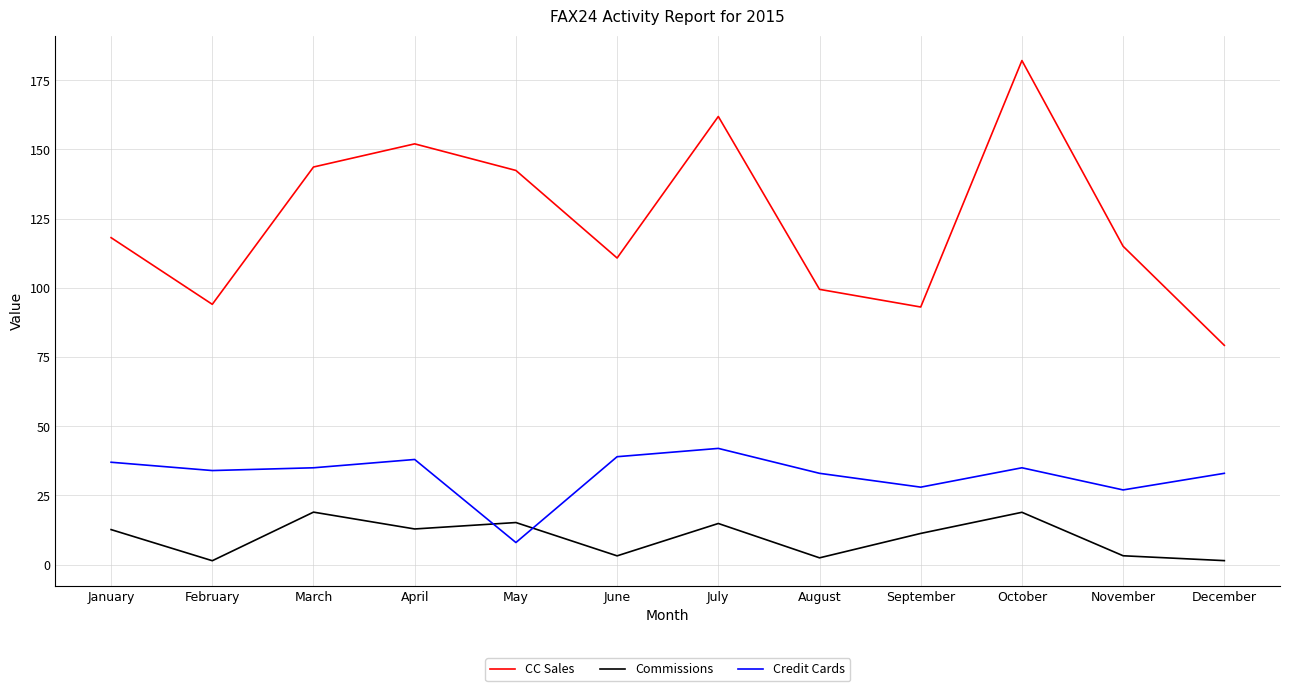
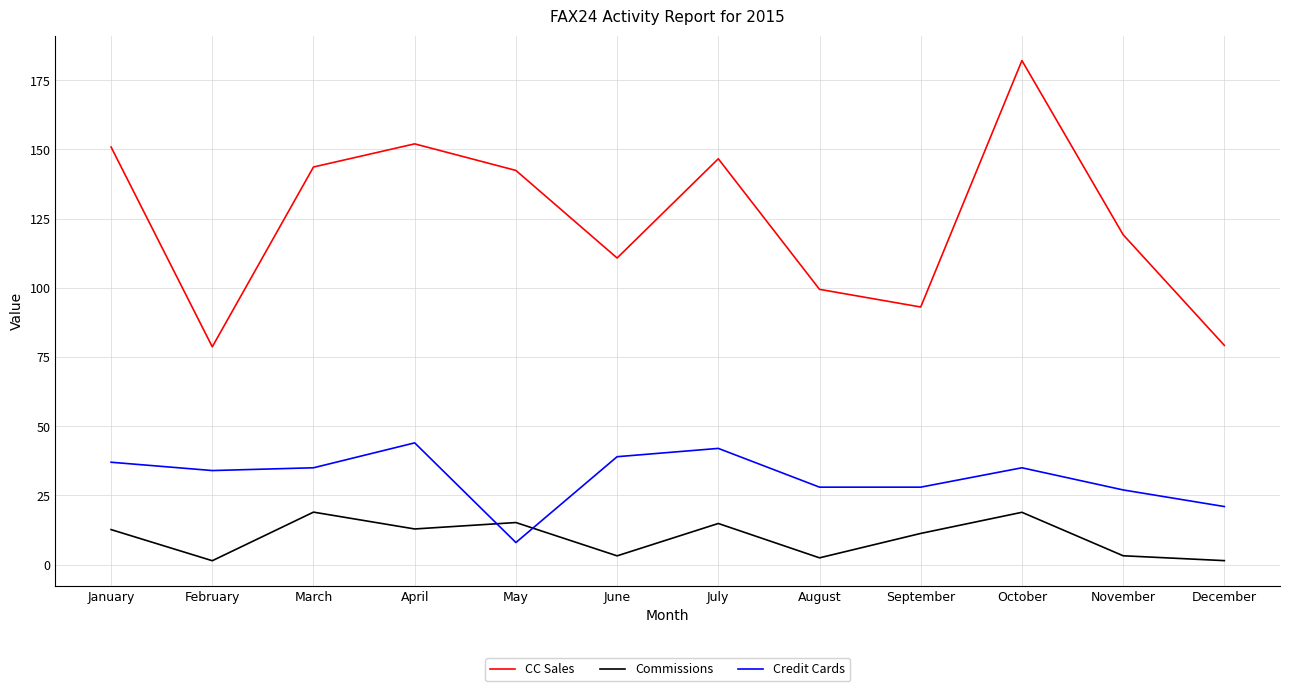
  {
    "CC Sales": {
-     "January": 118,
-     "February": 94,
+     "January": 151,
+     "February": 79,
      "March": 144,
      "April": 152,
      "May": 142,
      "June": 111,
-     "July": 162,
+     "July": 147,
      "August": 99,
      "September": 93,
      "October": 182,
-     "November": 115,
+     "November": 119,
      "December": 79
    },
    "Commissions": {
      "January": 13,
      "February": 1,
      "March": 19,
      "April": 13,
      "May": 15,
      "June": 3,
      "July": 15,
      "August": 2,
      "September": 11,
      "October": 19,
      "November": 3,
      "December": 1
    },
    "Credit Cards": {
      "January": 37,
      "February": 34,
      "March": 35,
-     "April": 38,
+     "April": 44,
      "May": 8,
      "June": 39,
      "July": 42,
-     "August": 33,
+     "August": 28,
      "September": 28,
      "October": 35,
      "November": 27,
-     "December": 33
+     "December": 21
    }
  }
